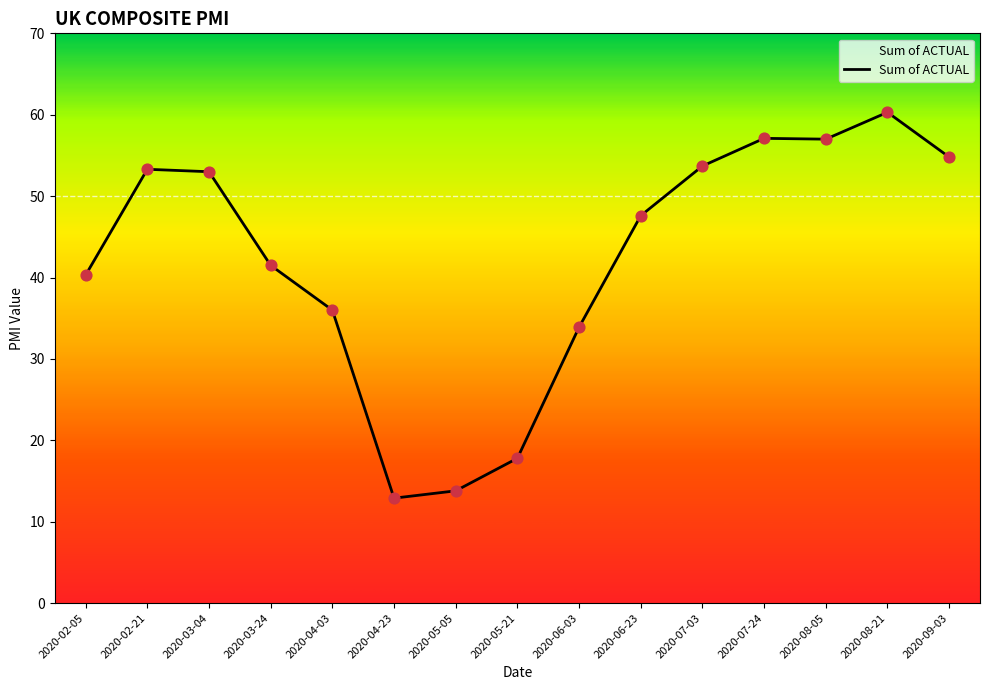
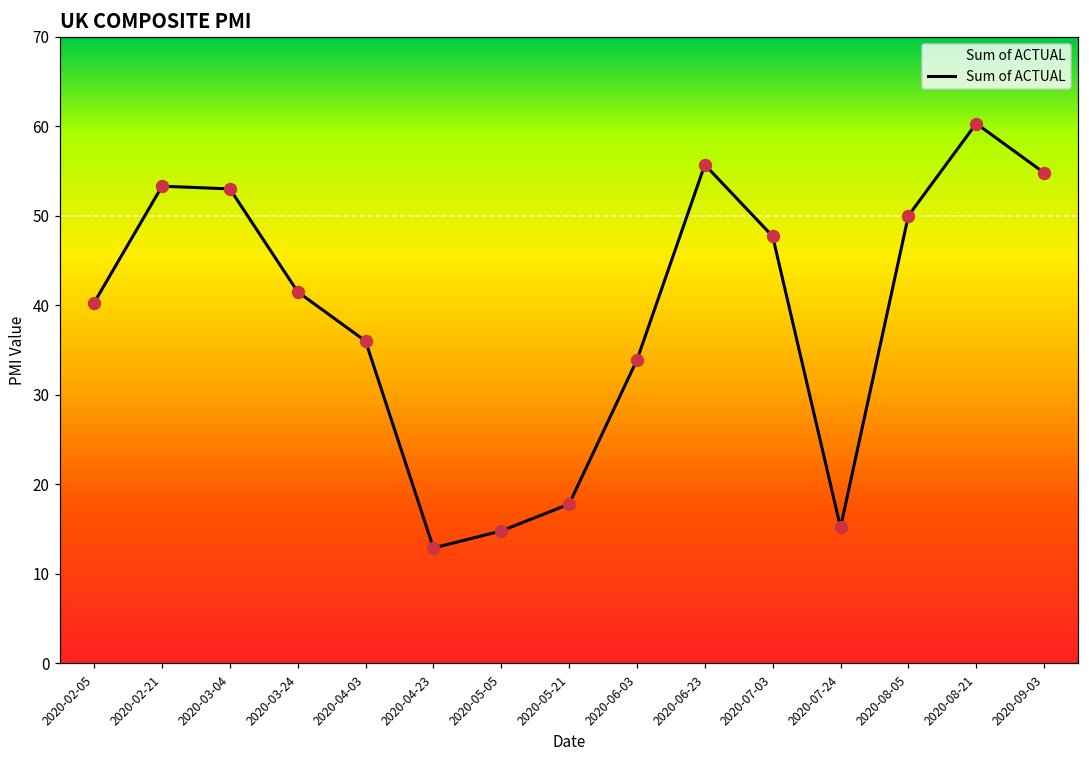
  {
    "2020-02-05": 40,
    "2020-02-21": 53,
    "2020-03-04": 53,
    "2020-03-24": 42,
    "2020-04-03": 36,
    "2020-04-23": 13,
-   "2020-05-05": 14,
+   "2020-05-05": 15,
    "2020-05-21": 18,
    "2020-06-03": 34,
-   "2020-06-23": 48,
-   "2020-07-03": 54,
-   "2020-07-24": 57,
-   "2020-08-05": 57,
+   "2020-06-23": 56,
+   "2020-07-03": 48,
+   "2020-07-24": 15,
+   "2020-08-05": 50,
    "2020-08-21": 60,
    "2020-09-03": 55
  }
